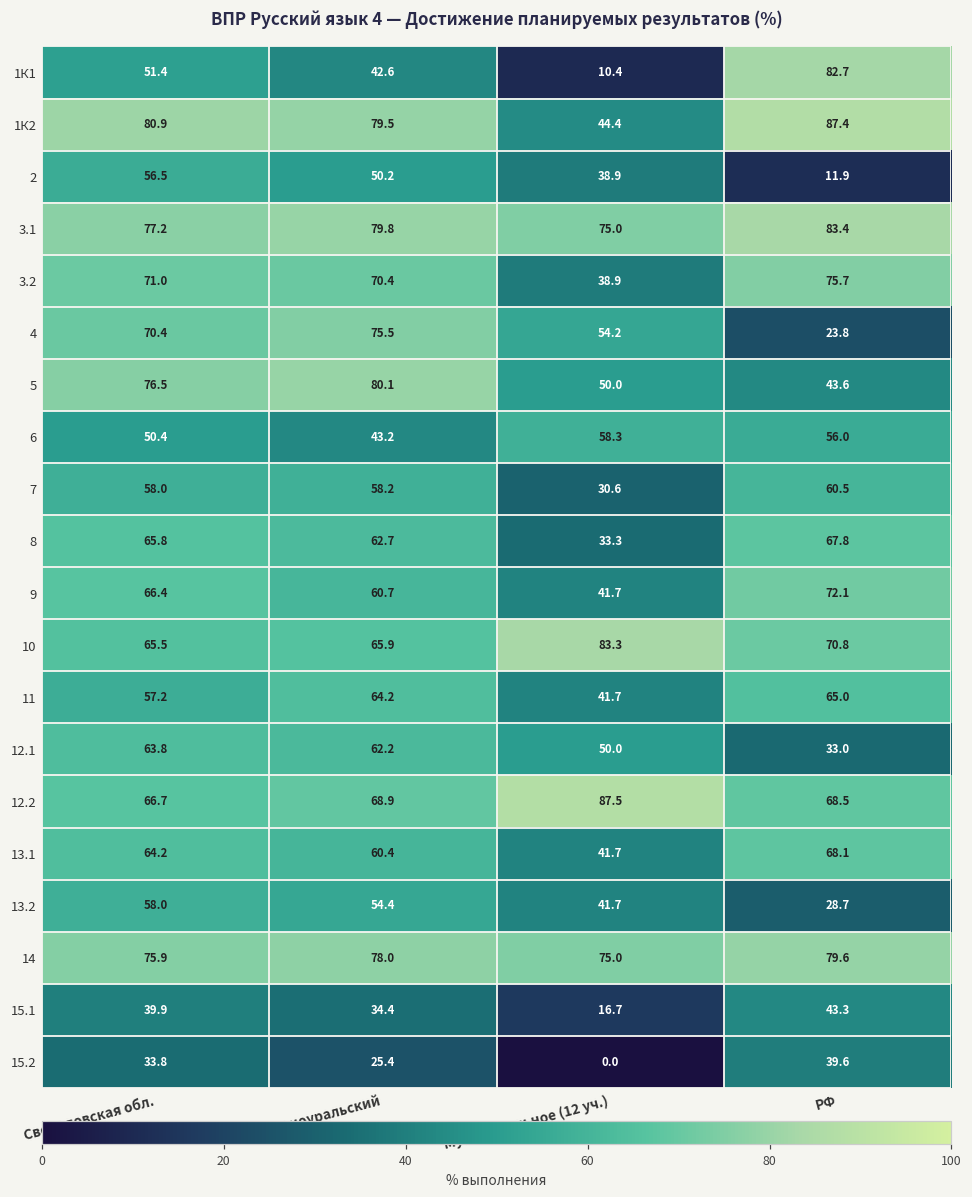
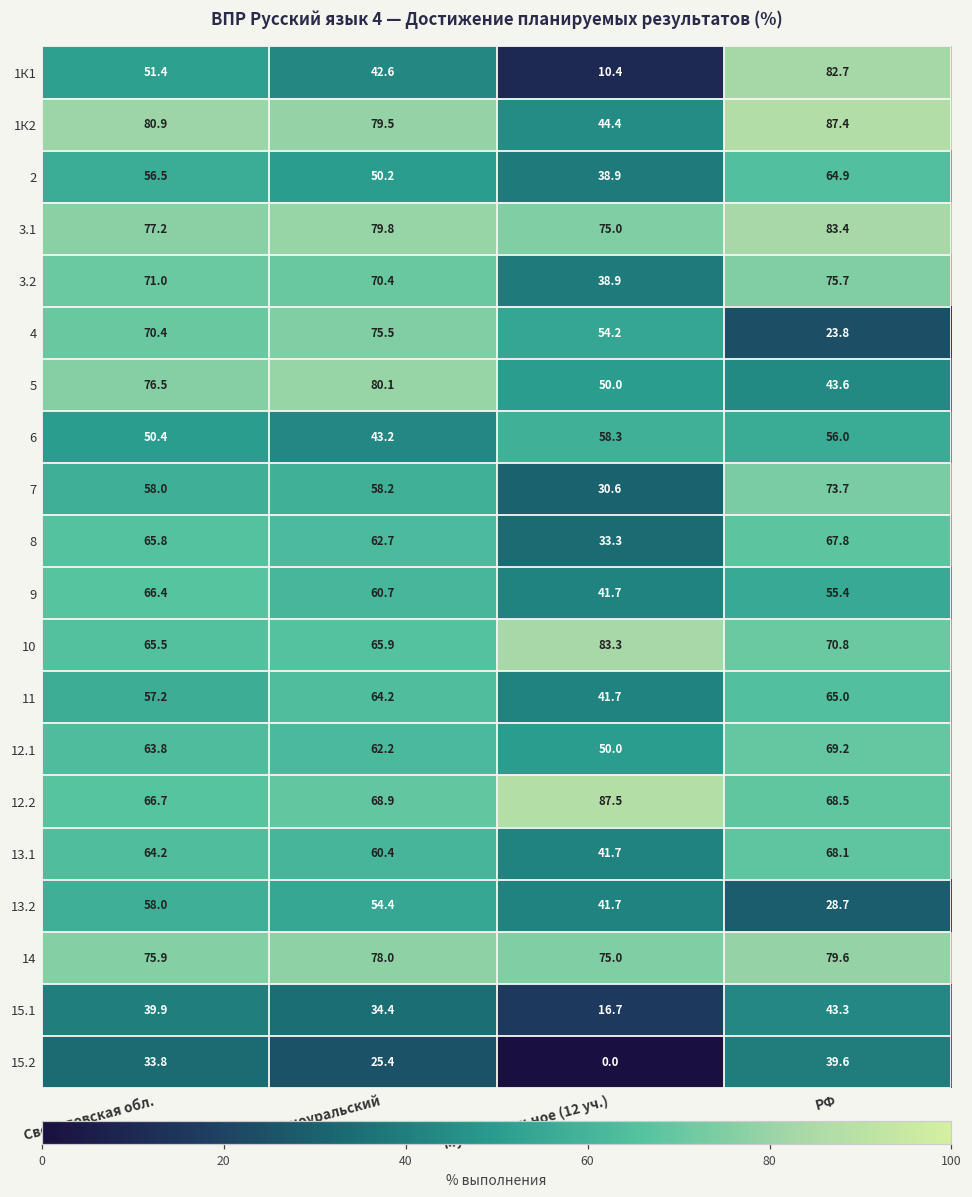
  {
    "1К1": {
      "РФ": 82.7
    },
    "1К2": {
      "РФ": 87.4
    },
    "2": {
-     "РФ": 11.9
+     "РФ": 64.9
    },
    "3.1": {
      "РФ": 83.4
    },
    "3.2": {
      "РФ": 75.7
    },
    "4": {
      "РФ": 23.8
    },
    "5": {
      "РФ": 43.6
    },
    "6": {
      "РФ": 56.0
    },
    "7": {
-     "РФ": 60.5
+     "РФ": 73.7
    },
    "8": {
      "РФ": 67.8
    },
    "9": {
-     "РФ": 72.1
+     "РФ": 55.4
    },
    "10": {
      "РФ": 70.8
    },
    "11": {
      "РФ": 65.0
    },
    "12.1": {
-     "РФ": 33.0
+     "РФ": 69.2
    },
    "12.2": {
      "РФ": 68.5
    },
    "13.1": {
      "РФ": 68.1
    },
    "13.2": {
      "РФ": 28.7
    },
    "14": {
      "РФ": 79.6
    },
    "15.1": {
      "РФ": 43.3
    },
    "15.2": {
      "РФ": 39.6
    }
  }
